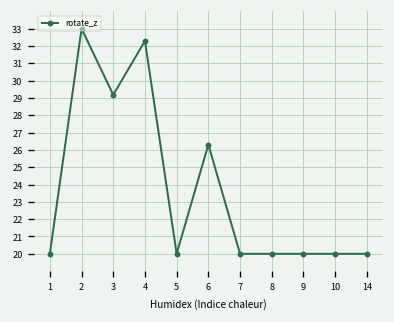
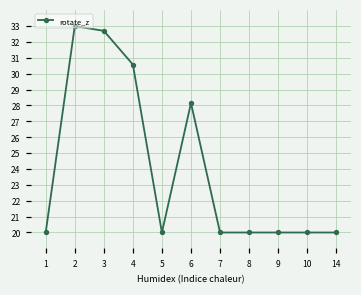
  {
    "1": 20.0,
-   "3": 29.2,
-   "4": 32.3,
+   "3": 32.7,
+   "4": 30.6,
    "5": 20.0,
-   "6": 26.3,
+   "6": 28.2,
    "7": 20.0,
    "8": 20.0,
    "9": 20.0,
    "10": 20.0,
    "14": 20.0
  }
